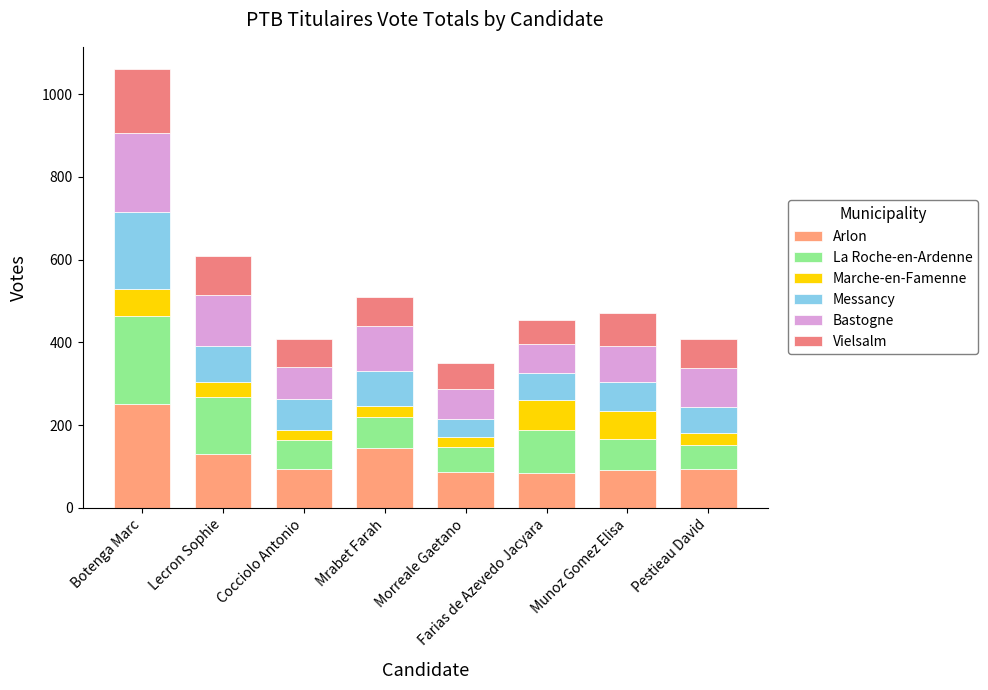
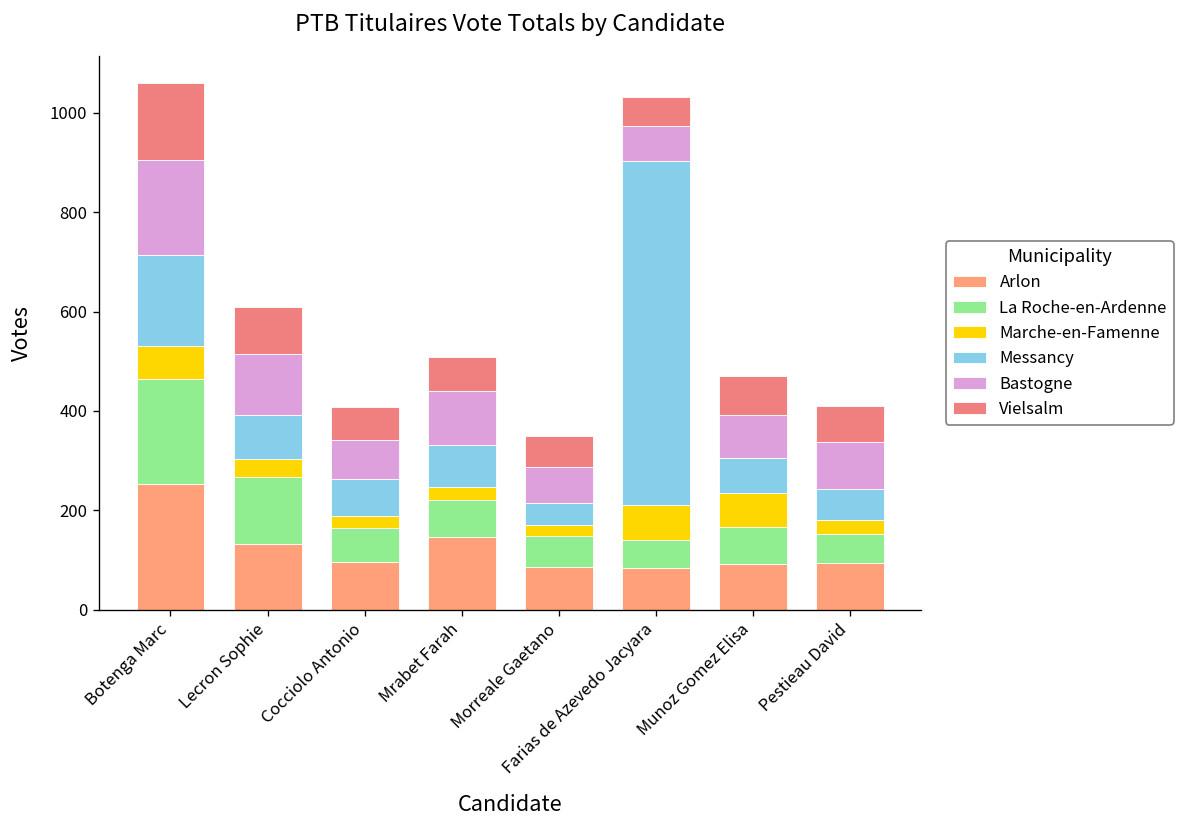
  {
    "La Roche-en-Ardenne": {
      "Botenga Marc": 210,
      "Lecron Sophie": 140,
      "Cocciolo Antonio": 70,
      "Mrabet Farah": 80,
      "Morreale Gaetano": 60,
-     "Farias de Azevedo Jacyara": 110,
+     "Farias de Azevedo Jacyara": 60,
      "Munoz Gomez Elisa": 70,
      "Pestieau David": 60
    },
    "Marche-en-Famenne": {
      "Botenga Marc": 70,
      "Lecron Sophie": 40,
      "Cocciolo Antonio": 30,
      "Mrabet Farah": 30,
      "Morreale Gaetano": 20,
      "Farias de Azevedo Jacyara": 70,
      "Munoz Gomez Elisa": 70,
      "Pestieau David": 30
    },
    "Messancy": {
      "Botenga Marc": 180,
      "Lecron Sophie": 90,
      "Cocciolo Antonio": 70,
      "Mrabet Farah": 90,
      "Morreale Gaetano": 40,
-     "Farias de Azevedo Jacyara": 70,
+     "Farias de Azevedo Jacyara": 690,
      "Munoz Gomez Elisa": 70,
      "Pestieau David": 60
    },
    "Bastogne": {
      "Botenga Marc": 190,
      "Lecron Sophie": 120,
      "Cocciolo Antonio": 80,
      "Mrabet Farah": 110,
      "Morreale Gaetano": 70,
      "Farias de Azevedo Jacyara": 70,
      "Munoz Gomez Elisa": 90,
      "Pestieau David": 100
    }
  }
